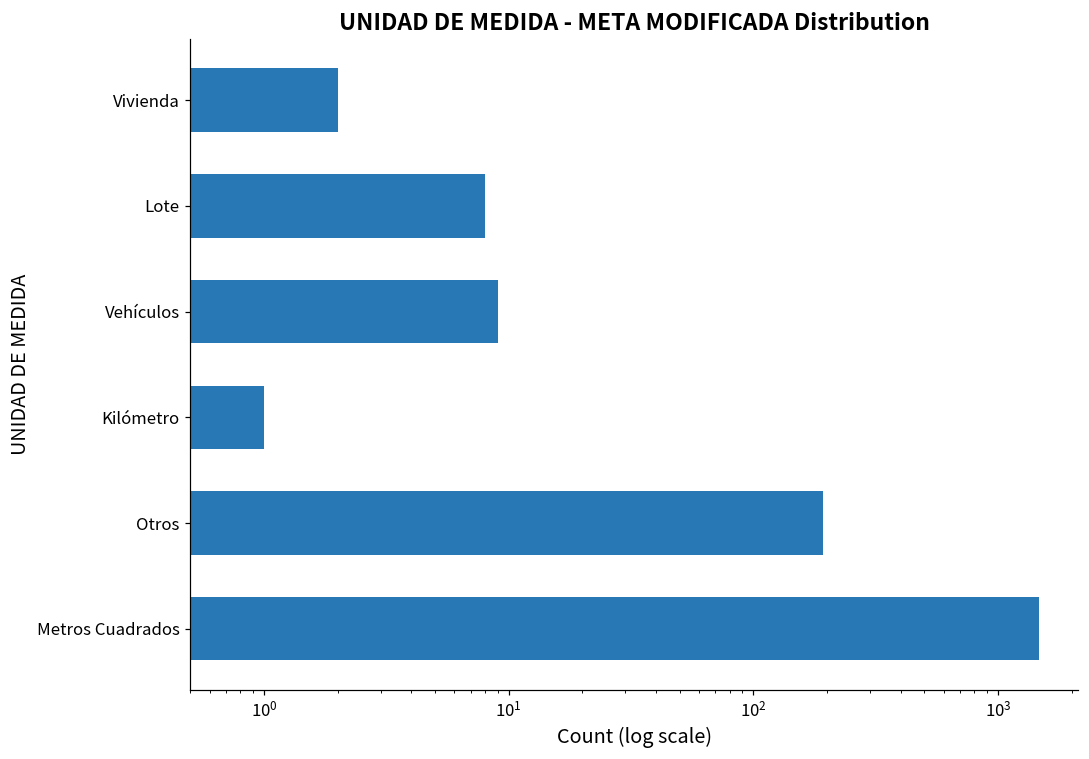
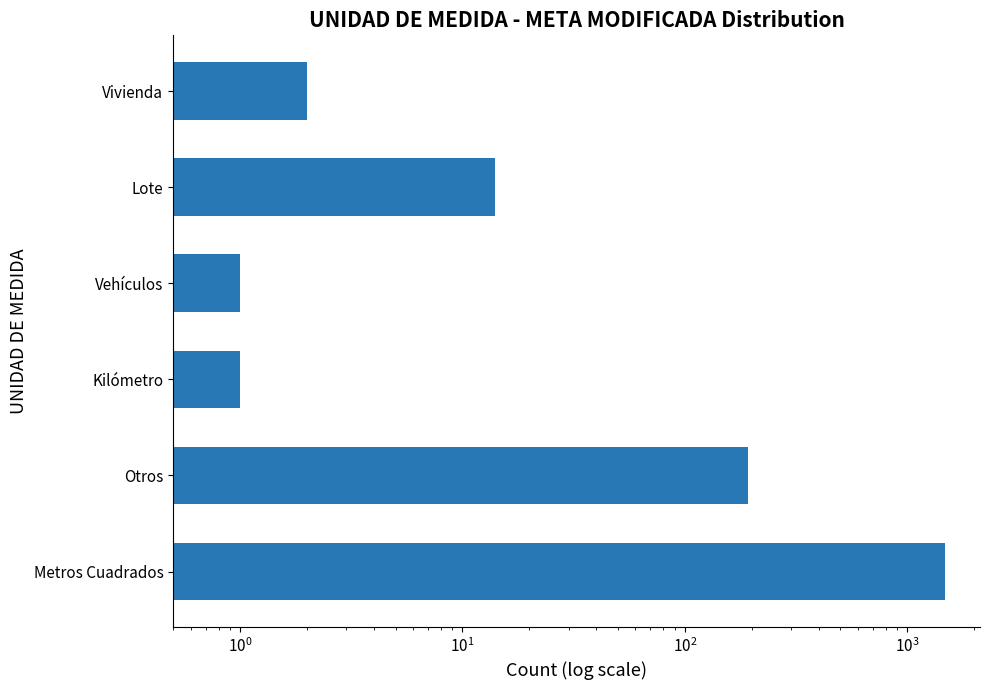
  {
    "Vivienda": 2,
-   "Lote": 8,
-   "Vehículos": 9,
+   "Lote": 14,
+   "Vehículos": 1,
    "Kilómetro": 1,
    "Otros": 190,
    "Metros Cuadrados": 1500
  }
